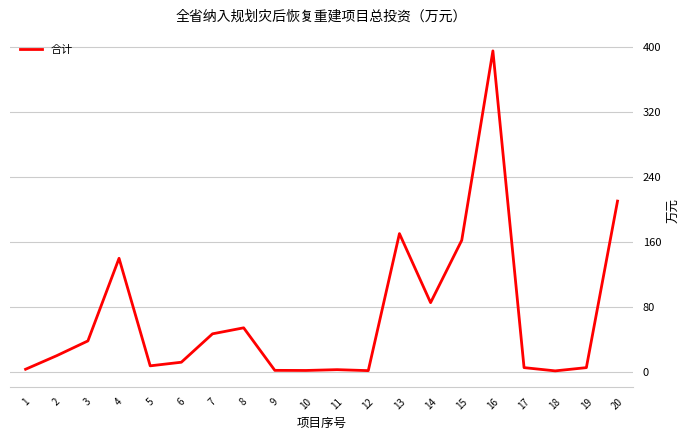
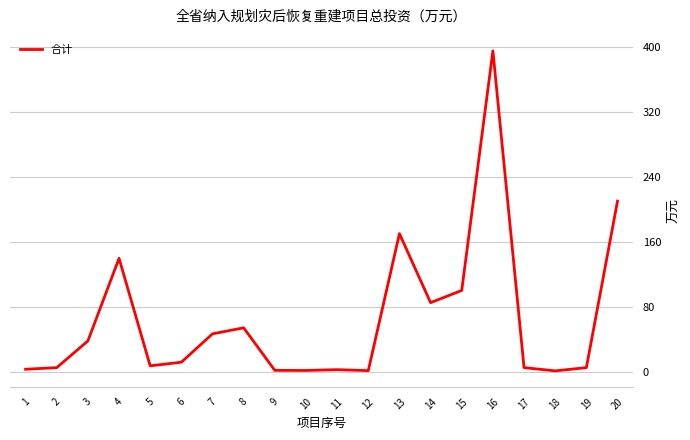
  {
    "1": 0,
-   "2": 20,
+   "2": 0,
    "3": 40,
    "4": 140,
    "5": 10,
    "6": 10,
    "7": 50,
    "8": 50,
    "9": 0,
    "10": 0,
    "11": 0,
    "12": 0,
    "13": 170,
    "14": 90,
-   "15": 160,
+   "15": 100,
    "16": 400,
    "17": 10,
    "18": 0,
    "19": 10,
    "20": 210
  }
